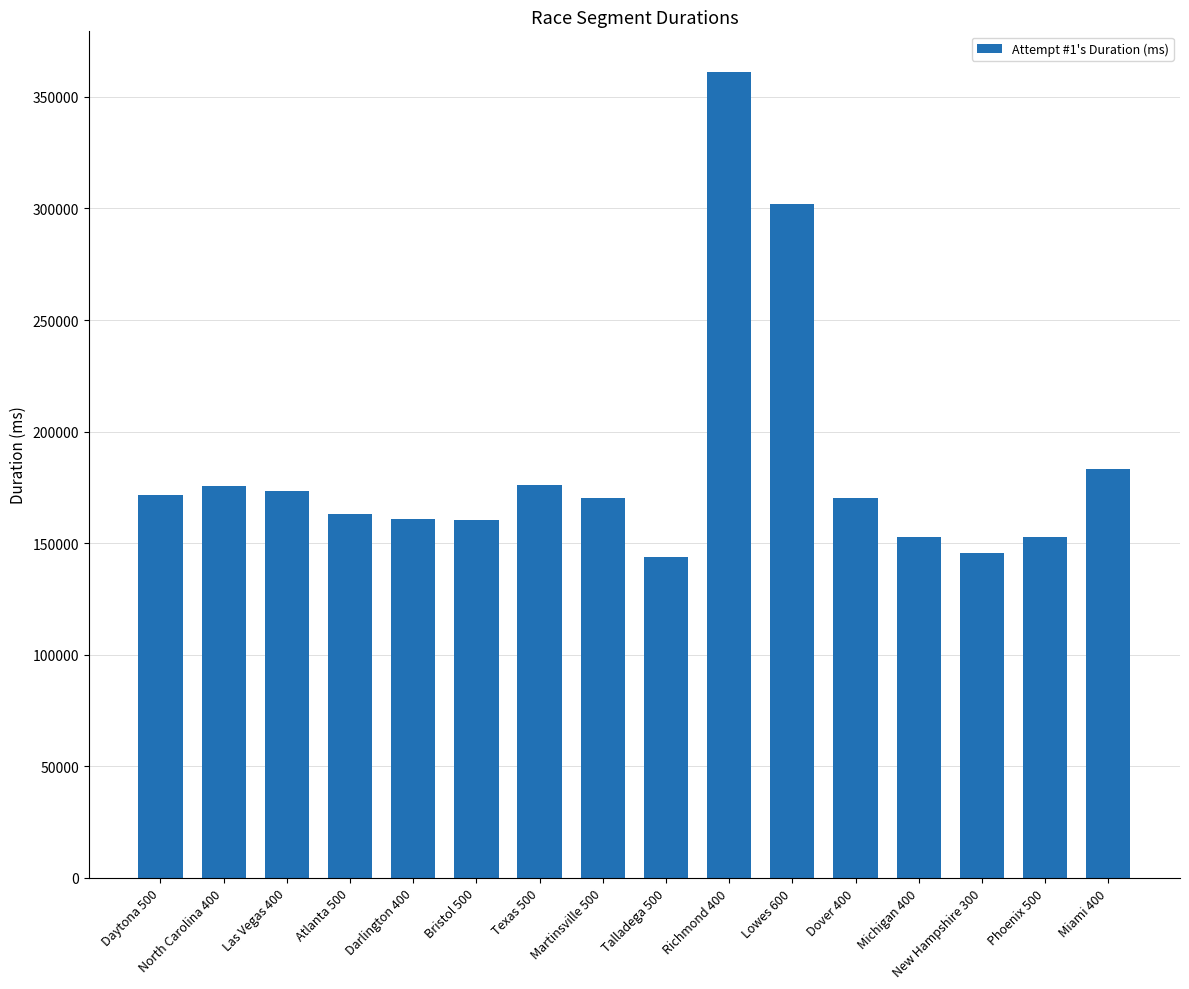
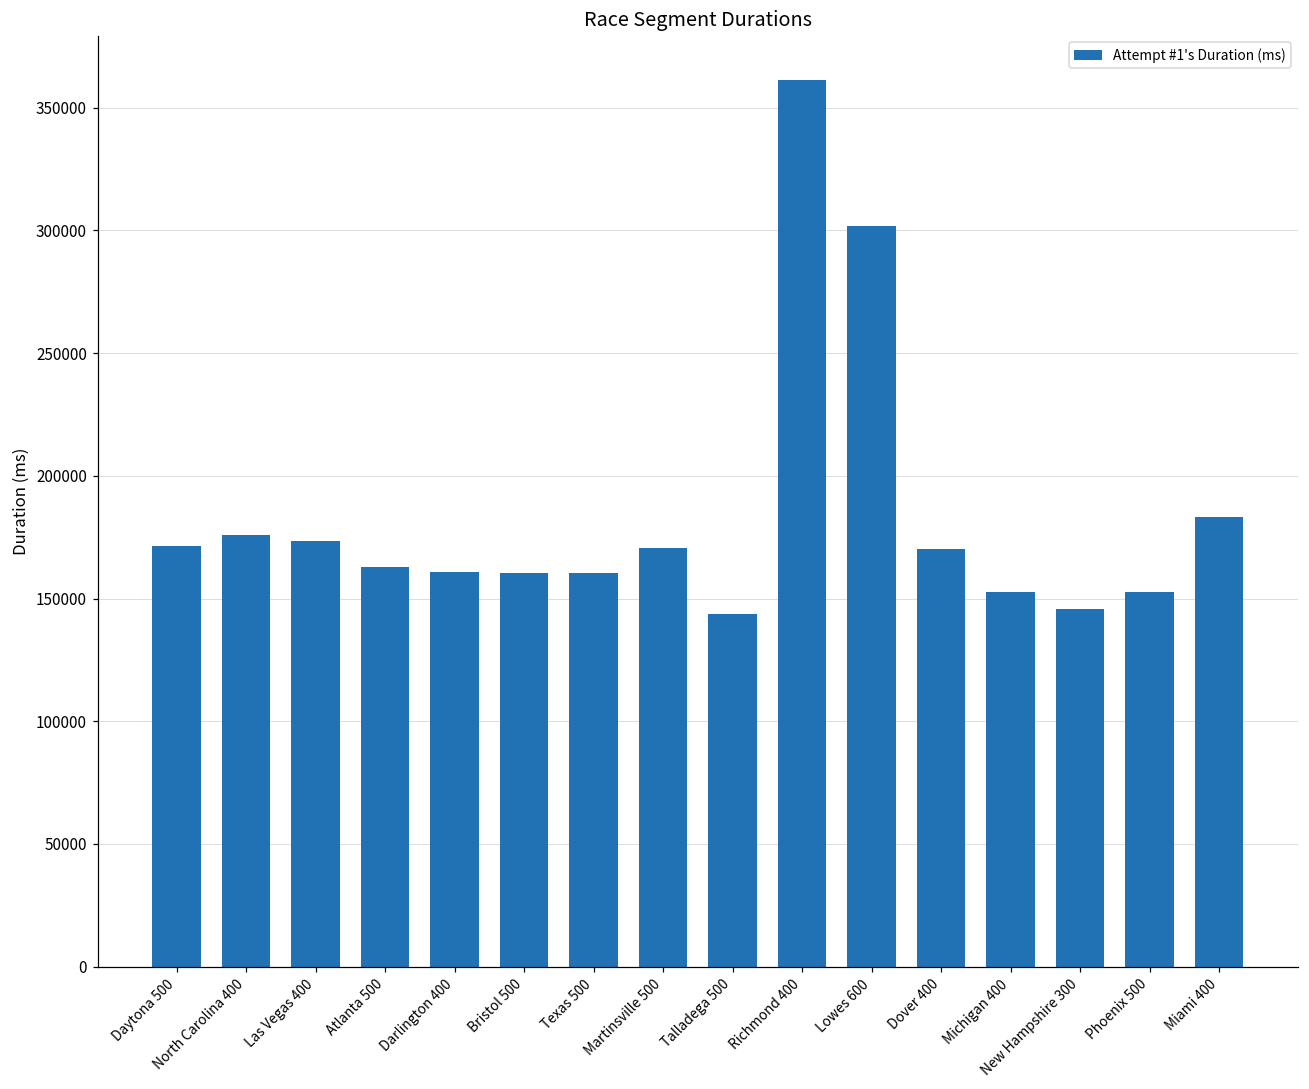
  {
    "Daytona 500": 172000,
    "North Carolina 400": 176000,
    "Las Vegas 400": 174000,
    "Atlanta 500": 163000,
    "Darlington 400": 161000,
    "Bristol 500": 160000,
-   "Texas 500": 176000,
+   "Texas 500": 160000,
    "Martinsville 500": 170000,
    "Talladega 500": 144000,
    "Richmond 400": 361000,
    "Lowes 600": 302000,
    "Dover 400": 170000,
    "Michigan 400": 153000,
    "New Hampshire 300": 146000,
    "Phoenix 500": 153000,
    "Miami 400": 183000
  }
